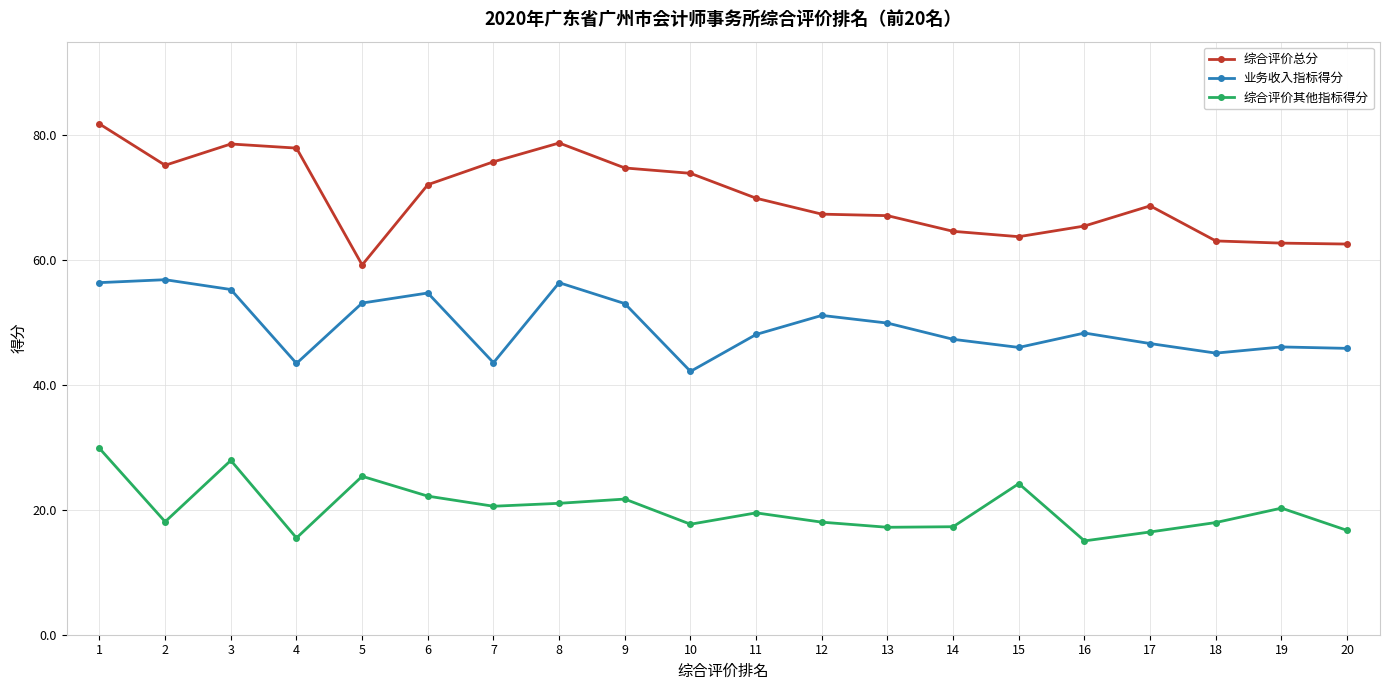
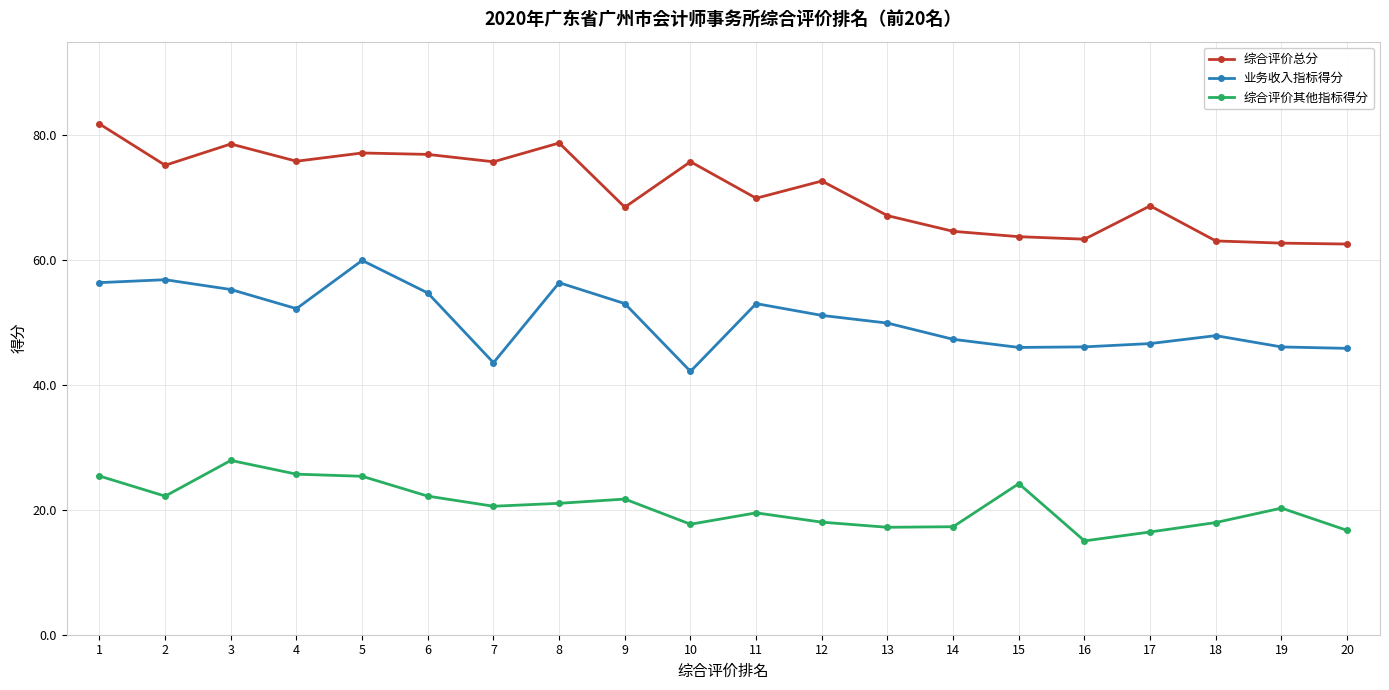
  {
    "综合评价总分": {
      "1": 82,
      "2": 75,
      "3": 79,
-     "4": 78,
-     "5": 59,
-     "6": 72,
+     "4": 76,
+     "5": 77,
+     "6": 77,
      "7": 76,
      "8": 79,
-     "9": 75,
-     "10": 74,
+     "9": 68,
+     "10": 76,
      "11": 70,
-     "12": 67,
+     "12": 73,
      "13": 67,
      "14": 65,
      "15": 64,
-     "16": 65,
+     "16": 63,
      "17": 69,
      "18": 63,
      "19": 63,
      "20": 63
    },
    "业务收入指标得分": {
      "1": 56,
      "2": 57,
      "3": 55,
-     "4": 43,
-     "5": 53,
+     "4": 52,
+     "5": 60,
      "6": 55,
      "7": 44,
      "8": 56,
      "9": 53,
      "10": 42,
-     "11": 48,
+     "11": 53,
      "12": 51,
      "13": 50,
      "14": 47,
      "15": 46,
-     "16": 48,
+     "16": 46,
      "17": 47,
-     "18": 45,
+     "18": 48,
      "19": 46,
      "20": 46
    },
    "综合评价其他指标得分": {
-     "1": 30,
-     "2": 18,
+     "1": 25,
+     "2": 22,
      "3": 28,
-     "4": 16,
+     "4": 26,
      "5": 25,
      "6": 22,
      "7": 21,
      "8": 21,
      "9": 22,
      "10": 18,
      "11": 20,
      "12": 18,
      "13": 17,
      "14": 17,
      "15": 24,
      "16": 15,
      "17": 16,
      "18": 18,
      "19": 20,
      "20": 17
    }
  }
